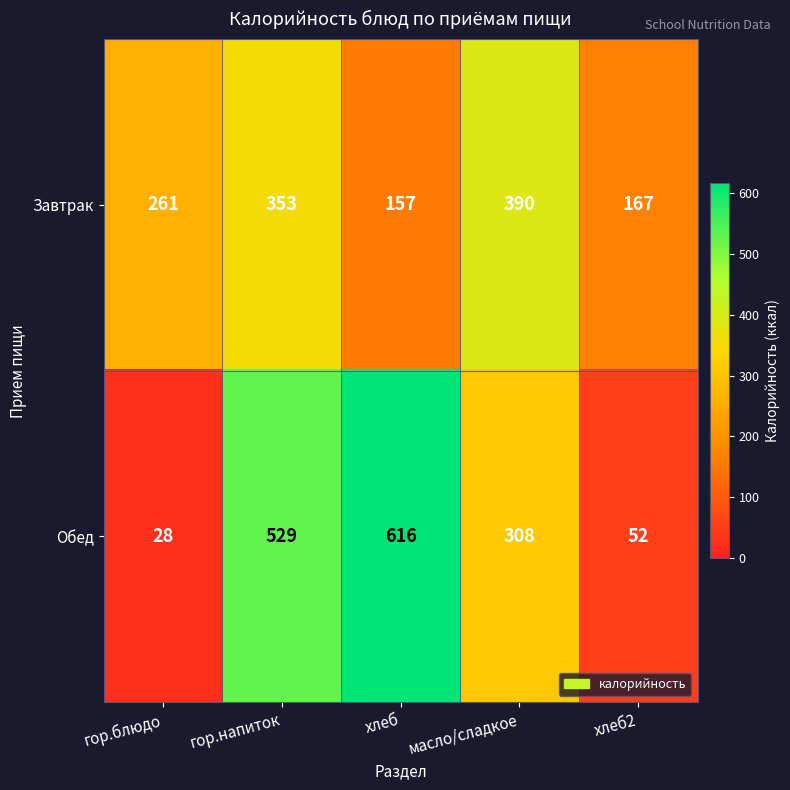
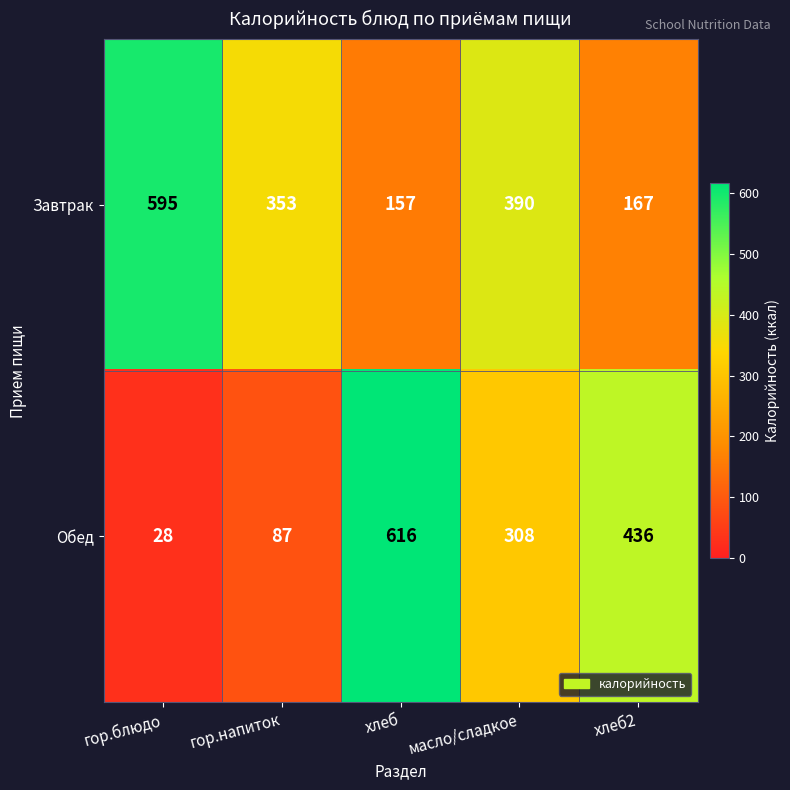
  {
    "Завтрак": {
-     "гор.блюдо": 261,
+     "гор.блюдо": 595,
      "гор.напиток": 353,
      "хлеб": 157,
      "масло/сладкое": 390,
      "хлеб2": 167
    },
    "Обед": {
      "гор.блюдо": 28,
-     "гор.напиток": 529,
+     "гор.напиток": 87,
      "хлеб": 616,
      "масло/сладкое": 308,
-     "хлеб2": 52
+     "хлеб2": 436
    }
  }
